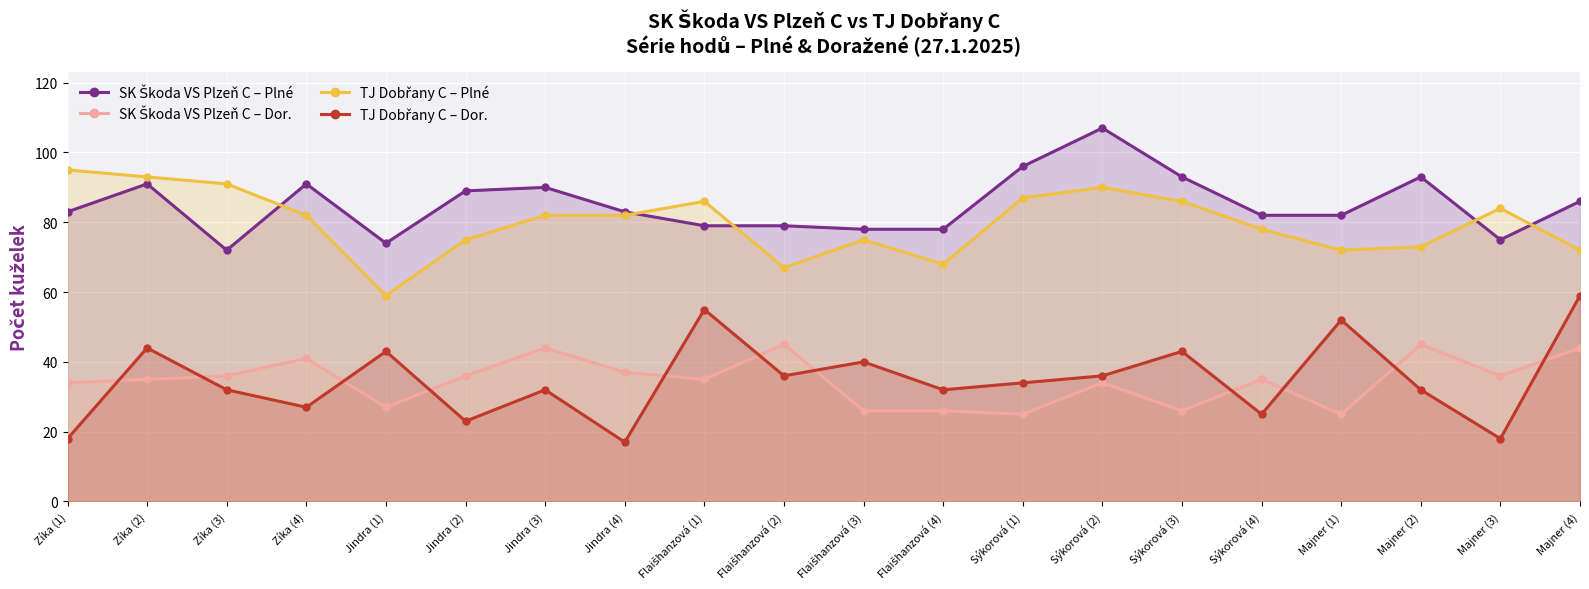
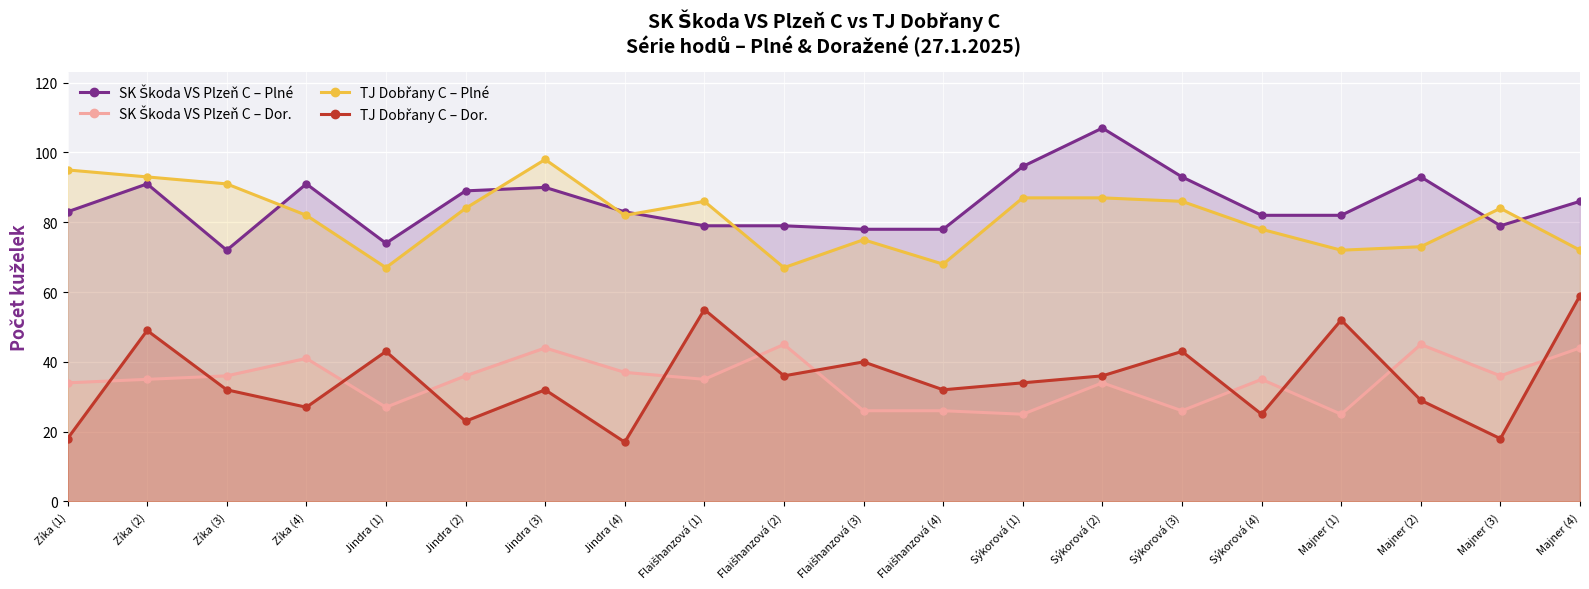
  {
    "SK Škoda VS Plzeň C – Plné": {
      "Zíka (1)": 83,
      "Zíka (2)": 91,
      "Zíka (3)": 72,
      "Zíka (4)": 91,
      "Jindra (1)": 74,
      "Jindra (2)": 89,
      "Jindra (3)": 90,
      "Jindra (4)": 83,
      "Flaišhanzová (1)": 79,
      "Flaišhanzová (2)": 79,
      "Flaišhanzová (3)": 78,
      "Flaišhanzová (4)": 78,
      "Sýkorová (1)": 96,
      "Sýkorová (2)": 107,
      "Sýkorová (3)": 93,
      "Sýkorová (4)": 82,
      "Majner (1)": 82,
      "Majner (2)": 93,
-     "Majner (3)": 75,
+     "Majner (3)": 79,
      "Majner (4)": 86
    },
    "SK Škoda VS Plzeň C – Dor.": {
      "Zíka (1)": 34,
      "Zíka (2)": 35,
      "Zíka (3)": 36,
      "Zíka (4)": 41,
      "Jindra (1)": 27,
      "Jindra (2)": 36,
      "Jindra (3)": 44,
      "Jindra (4)": 37,
      "Flaišhanzová (1)": 35,
      "Flaišhanzová (2)": 45,
      "Flaišhanzová (3)": 26,
      "Flaišhanzová (4)": 26,
      "Sýkorová (1)": 25,
      "Sýkorová (2)": 34,
      "Sýkorová (3)": 26,
      "Sýkorová (4)": 35,
      "Majner (1)": 25,
      "Majner (2)": 45,
      "Majner (3)": 36,
      "Majner (4)": 44
    },
    "TJ Dobřany C – Plné": {
      "Zíka (1)": 95,
      "Zíka (2)": 93,
      "Zíka (3)": 91,
      "Zíka (4)": 82,
-     "Jindra (1)": 59,
-     "Jindra (2)": 75,
-     "Jindra (3)": 82,
+     "Jindra (1)": 67,
+     "Jindra (2)": 84,
+     "Jindra (3)": 98,
      "Jindra (4)": 82,
      "Flaišhanzová (1)": 86,
      "Flaišhanzová (2)": 67,
      "Flaišhanzová (3)": 75,
      "Flaišhanzová (4)": 68,
      "Sýkorová (1)": 87,
-     "Sýkorová (2)": 90,
+     "Sýkorová (2)": 87,
      "Sýkorová (3)": 86,
      "Sýkorová (4)": 78,
      "Majner (1)": 72,
      "Majner (2)": 73,
      "Majner (3)": 84,
      "Majner (4)": 72
    },
    "TJ Dobřany C – Dor.": {
      "Zíka (1)": 18,
-     "Zíka (2)": 44,
+     "Zíka (2)": 49,
      "Zíka (3)": 32,
      "Zíka (4)": 27,
      "Jindra (1)": 43,
      "Jindra (2)": 23,
      "Jindra (3)": 32,
      "Jindra (4)": 17,
      "Flaišhanzová (1)": 55,
      "Flaišhanzová (2)": 36,
      "Flaišhanzová (3)": 40,
      "Flaišhanzová (4)": 32,
      "Sýkorová (1)": 34,
      "Sýkorová (2)": 36,
      "Sýkorová (3)": 43,
      "Sýkorová (4)": 25,
      "Majner (1)": 52,
-     "Majner (2)": 32,
+     "Majner (2)": 29,
      "Majner (3)": 18,
      "Majner (4)": 59
    }
  }
